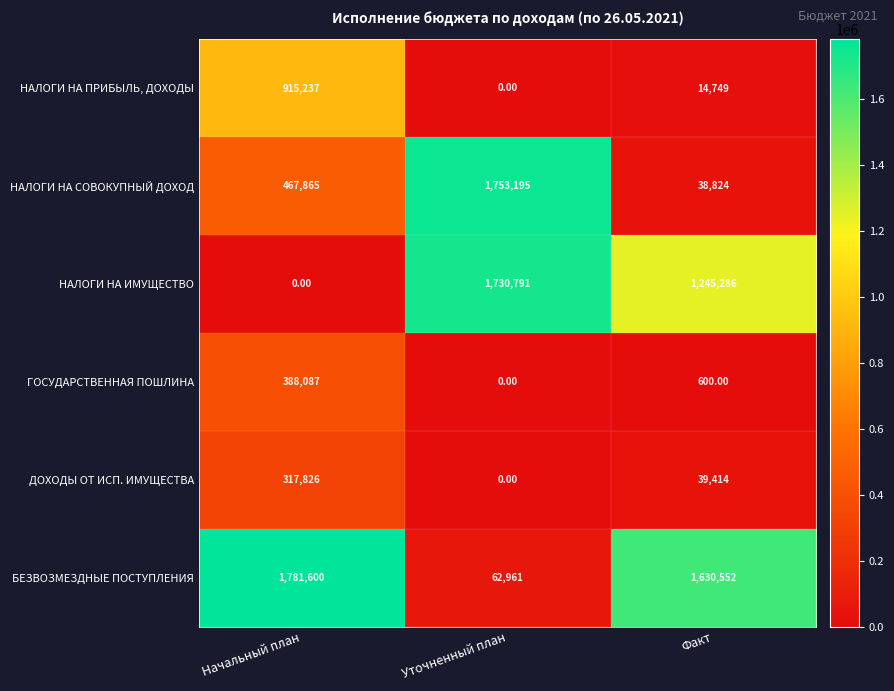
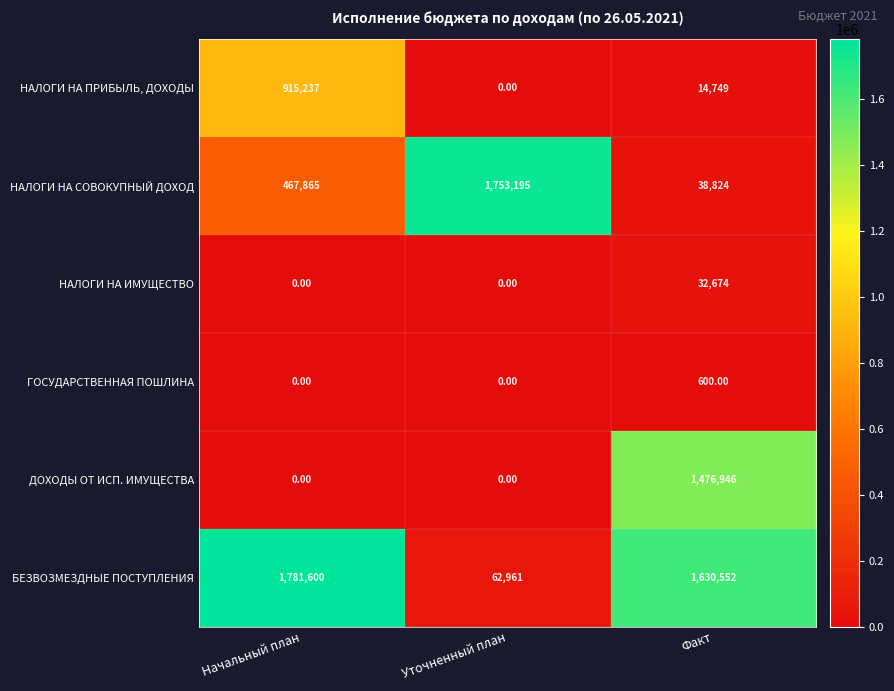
  {
    "НАЛОГИ НА ПРИБЫЛЬ, ДОХОДЫ": {
      "Начальный план": "915,237",
      "Уточненный план": "0.00",
      "Факт": "14,749"
    },
    "НАЛОГИ НА СОВОКУПНЫЙ ДОХОД": {
      "Начальный план": "467,865",
      "Уточненный план": "1,753,195",
      "Факт": "38,824"
    },
    "НАЛОГИ НА ИМУЩЕСТВО": {
      "Начальный план": "0.00",
-     "Уточненный план": "1,730,791",
-     "Факт": "1,245,286"
+     "Уточненный план": "0.00",
+     "Факт": "32,674"
    },
    "ГОСУДАРСТВЕННАЯ ПОШЛИНА": {
-     "Начальный план": "388,087",
+     "Начальный план": "0.00",
      "Уточненный план": "0.00",
      "Факт": "600.00"
    },
    "ДОХОДЫ ОТ ИСП. ИМУЩЕСТВА": {
-     "Начальный план": "317,826",
+     "Начальный план": "0.00",
      "Уточненный план": "0.00",
-     "Факт": "39,414"
+     "Факт": "1,476,946"
    },
    "БЕЗВОЗМЕЗДНЫЕ ПОСТУПЛЕНИЯ": {
      "Начальный план": "1,781,600",
      "Уточненный план": "62,961",
      "Факт": "1,630,552"
    }
  }
